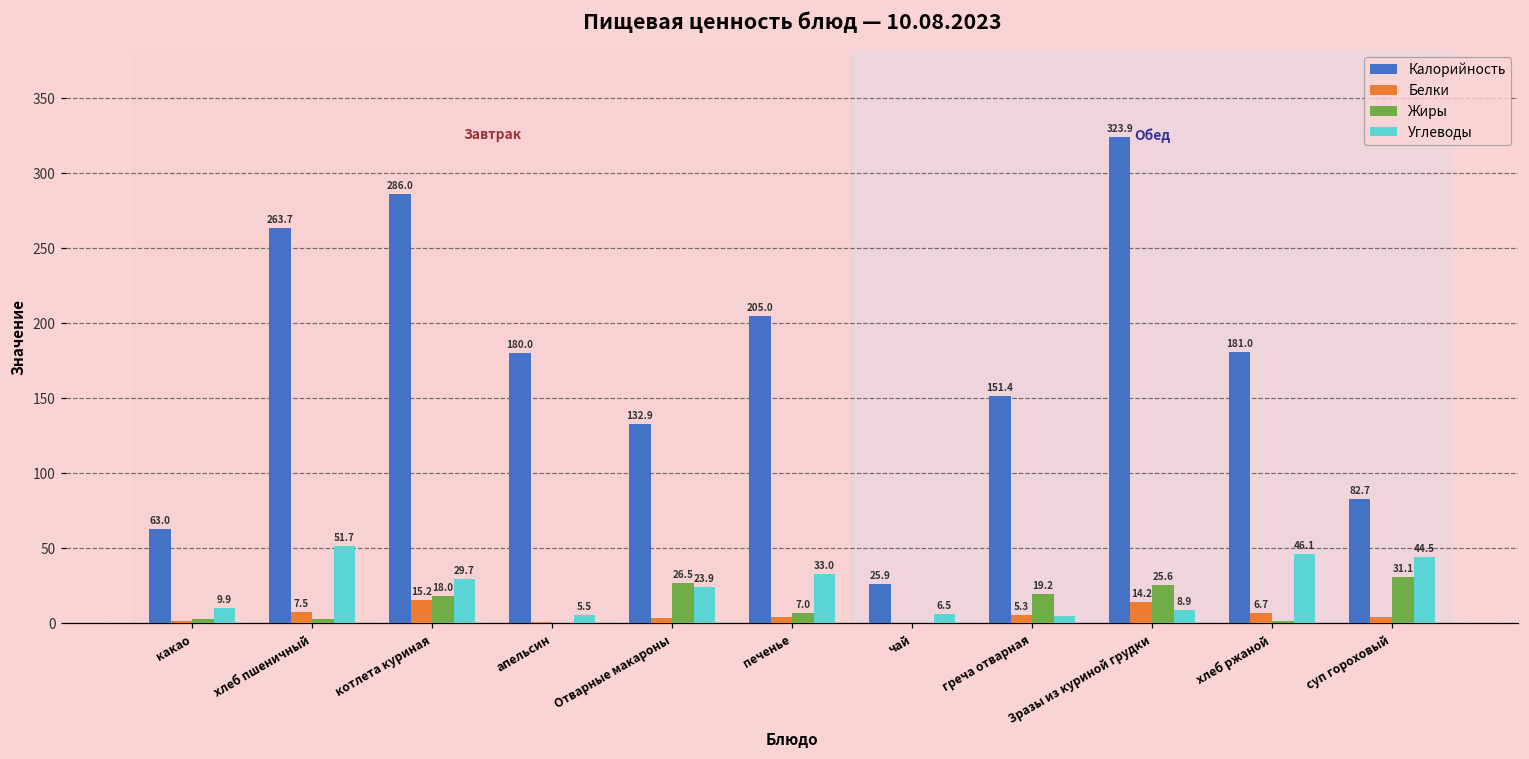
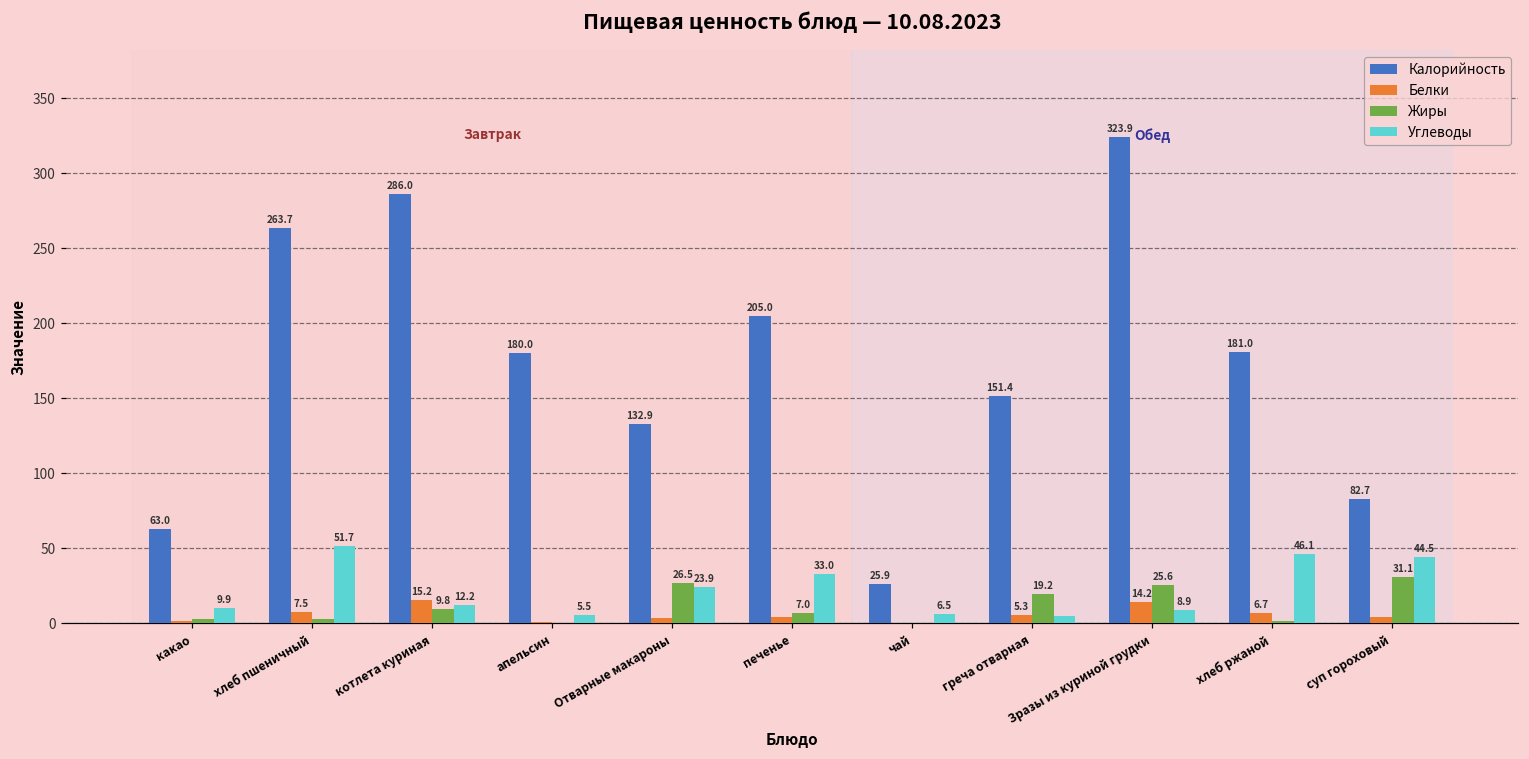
  {
    "Калорийность": {
      "какао": 63.0,
      "хлеб пшеничный": 263.7,
      "котлета куриная": 286.0,
      "апельсин": 180.0,
      "Отварные макароны": 132.9,
      "печенье": 205.0,
      "чай": 25.9,
      "греча отварная": 151.4,
      "Зразы из куриной грудки": 323.9,
      "хлеб ржаной": 181.0,
      "суп гороховый": 82.7
    },
    "Белки": {
      "хлеб пшеничный": 7.5,
      "котлета куриная": 15.2,
      "греча отварная": 5.3,
      "Зразы из куриной грудки": 14.2,
      "хлеб ржаной": 6.7
    },
    "Жиры": {
-     "котлета куриная": 18.0,
+     "котлета куриная": 9.8,
      "Отварные макароны": 26.5,
      "печенье": 7.0,
      "греча отварная": 19.2,
      "Зразы из куриной грудки": 25.6,
      "суп гороховый": 31.1
    },
    "Углеводы": {
      "какао": 9.9,
      "хлеб пшеничный": 51.7,
-     "котлета куриная": 29.7,
+     "котлета куриная": 12.2,
      "апельсин": 5.5,
      "Отварные макароны": 23.9,
      "печенье": 33.0,
      "чай": 6.5,
      "Зразы из куриной грудки": 8.9,
      "хлеб ржаной": 46.1,
      "суп гороховый": 44.5
    }
  }
